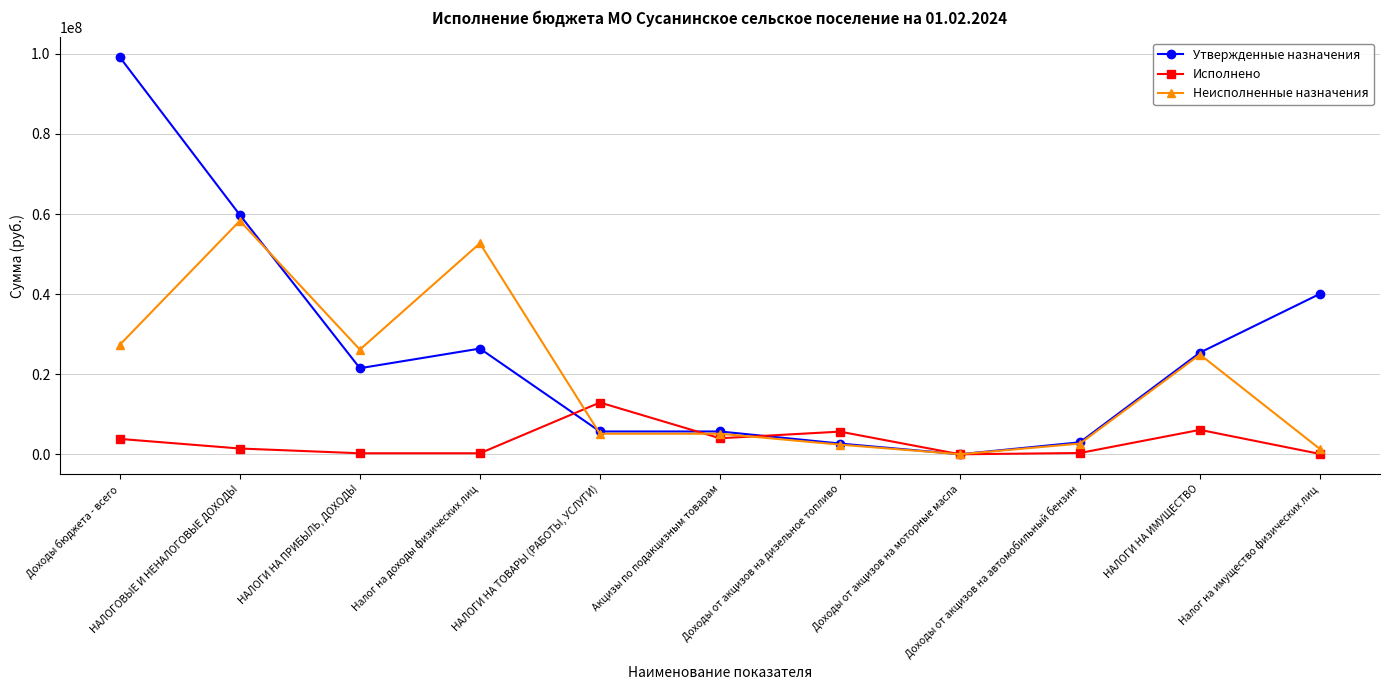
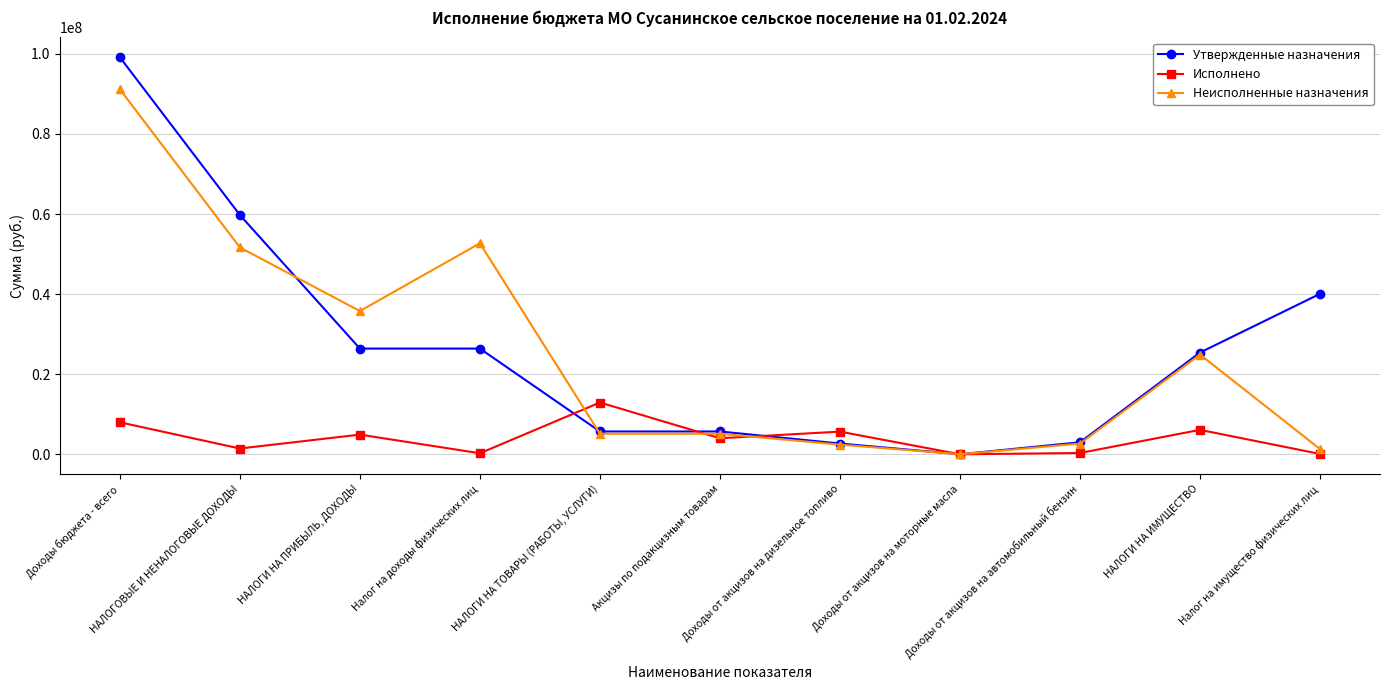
  {
    "Утвержденные назначения": {
      "Доходы бюджета - всего": 99000000,
      "НАЛОГОВЫЕ И НЕНАЛОГОВЫЕ ДОХОДЫ": 60000000,
-     "НАЛОГИ НА ПРИБЫЛЬ, ДОХОДЫ": 21000000,
+     "НАЛОГИ НА ПРИБЫЛЬ, ДОХОДЫ": 26000000,
      "Налог на доходы физических лиц": 26000000,
      "Налог на имущество физических лиц": 40000000
    },
    "Исполнено": {
-     "Доходы бюджета - всего": 4000000,
+     "Доходы бюджета - всего": 8000000,
      "НАЛОГОВЫЕ И НЕНАЛОГОВЫЕ ДОХОДЫ": 1000000,
-     "НАЛОГИ НА ПРИБЫЛЬ, ДОХОДЫ": 0,
+     "НАЛОГИ НА ПРИБЫЛЬ, ДОХОДЫ": 5000000,
      "Налог на доходы физических лиц": 0,
      "НАЛОГИ НА ТОВАРЫ (РАБОТЫ, УСЛУГИ)": 13000000,
      "Акцизы по подакцизным товарам": 4000000,
      "Доходы от акцизов на дизельное топливо": 6000000,
      "Доходы от акцизов на автомобильный бензин": 0,
      "НАЛОГИ НА ИМУЩЕСТВО": 6000000,
      "Налог на имущество физических лиц": 0
    },
    "Неисполненные назначения": {
-     "Доходы бюджета - всего": 27000000,
-     "НАЛОГОВЫЕ И НЕНАЛОГОВЫЕ ДОХОДЫ": 58000000,
-     "НАЛОГИ НА ПРИБЫЛЬ, ДОХОДЫ": 26000000,
+     "Доходы бюджета - всего": 91000000,
+     "НАЛОГОВЫЕ И НЕНАЛОГОВЫЕ ДОХОДЫ": 52000000,
+     "НАЛОГИ НА ПРИБЫЛЬ, ДОХОДЫ": 36000000,
      "Налог на доходы физических лиц": 53000000,
      "Налог на имущество физических лиц": 1000000
    }
  }
